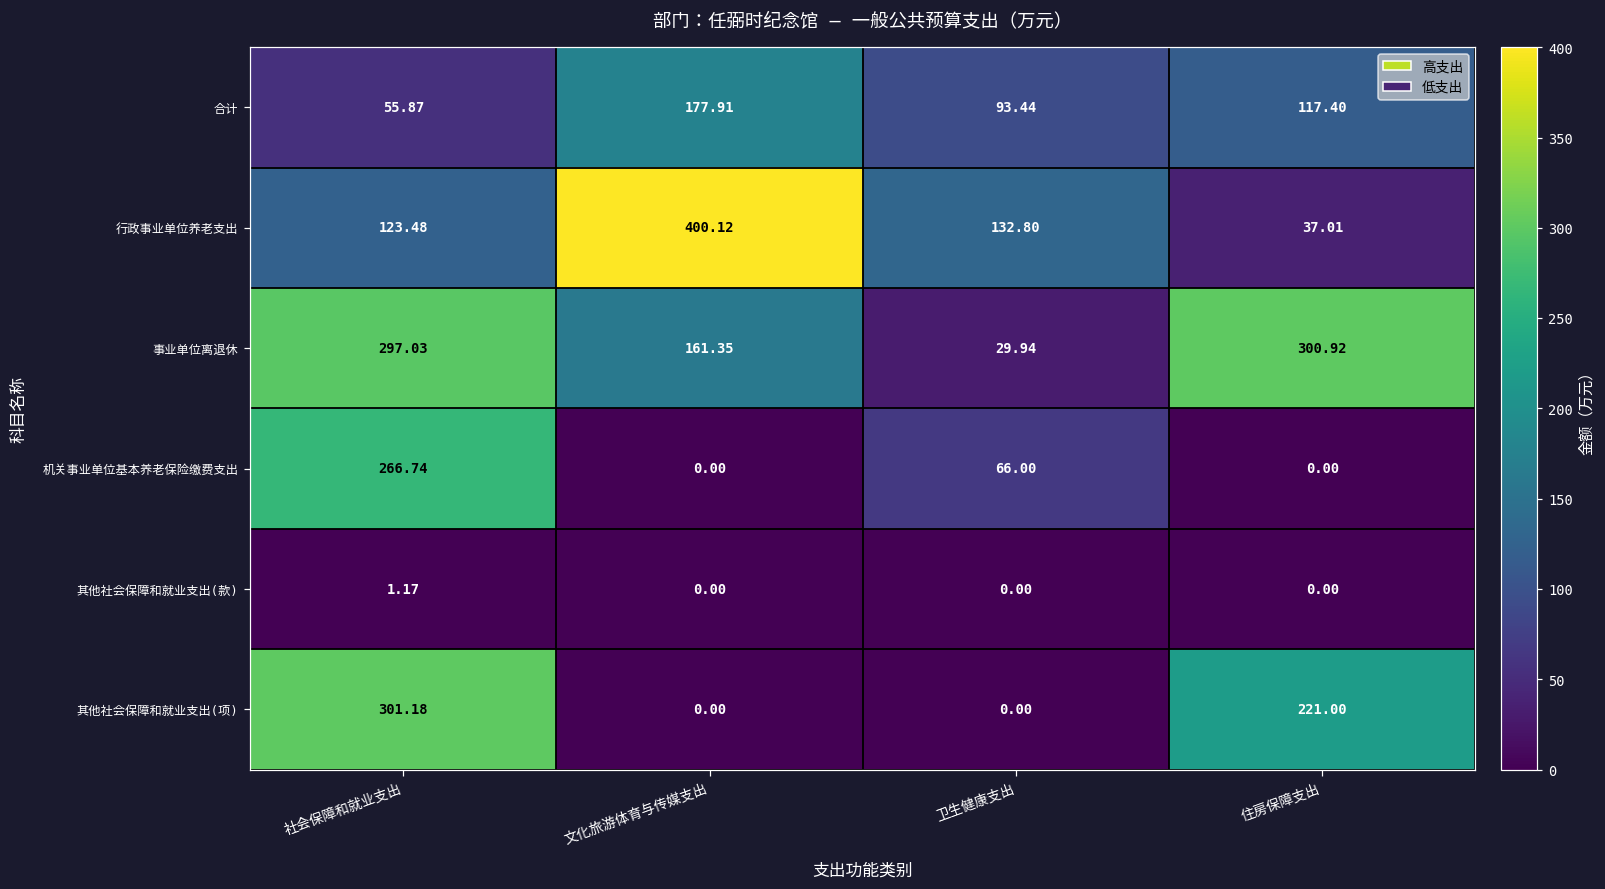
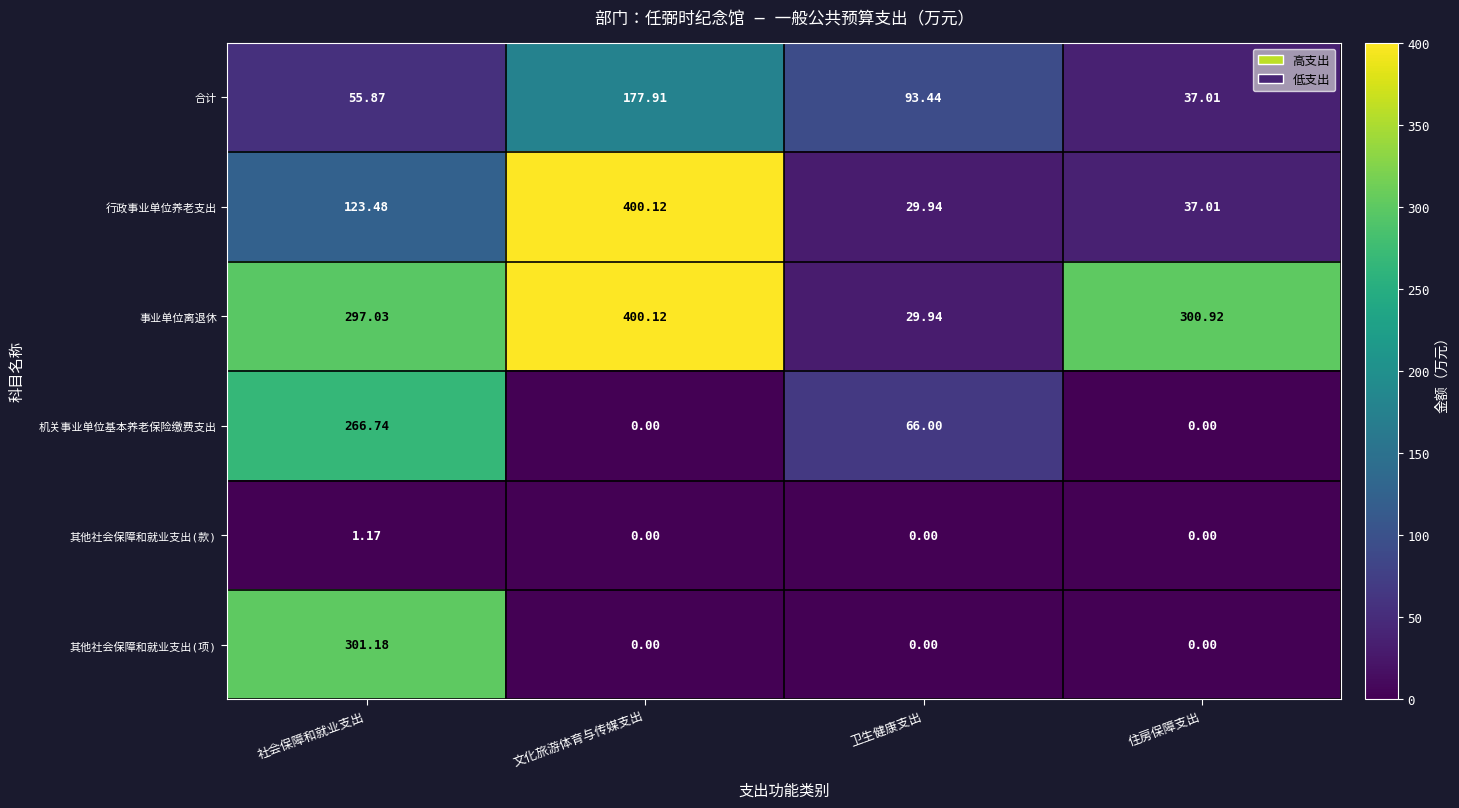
  {
    "合计": {
      "社会保障和就业支出": 55.87,
      "文化旅游体育与传媒支出": 177.91,
      "卫生健康支出": 93.44,
-     "住房保障支出": 117.40
+     "住房保障支出": 37.01
    },
    "行政事业单位养老支出": {
      "社会保障和就业支出": 123.48,
      "文化旅游体育与传媒支出": 400.12,
-     "卫生健康支出": 132.80,
+     "卫生健康支出": 29.94,
      "住房保障支出": 37.01
    },
    "事业单位离退休": {
      "社会保障和就业支出": 297.03,
-     "文化旅游体育与传媒支出": 161.35,
+     "文化旅游体育与传媒支出": 400.12,
      "卫生健康支出": 29.94,
      "住房保障支出": 300.92
    },
    "机关事业单位基本养老保险缴费支出": {
      "社会保障和就业支出": 266.74,
      "文化旅游体育与传媒支出": 0.00,
      "卫生健康支出": 66.00,
      "住房保障支出": 0.00
    },
    "其他社会保障和就业支出(款)": {
      "社会保障和就业支出": 1.17,
      "文化旅游体育与传媒支出": 0.00,
      "卫生健康支出": 0.00,
      "住房保障支出": 0.00
    },
    "其他社会保障和就业支出(项)": {
      "社会保障和就业支出": 301.18,
      "文化旅游体育与传媒支出": 0.00,
      "卫生健康支出": 0.00,
-     "住房保障支出": 221.00
+     "住房保障支出": 0.00
    }
  }
